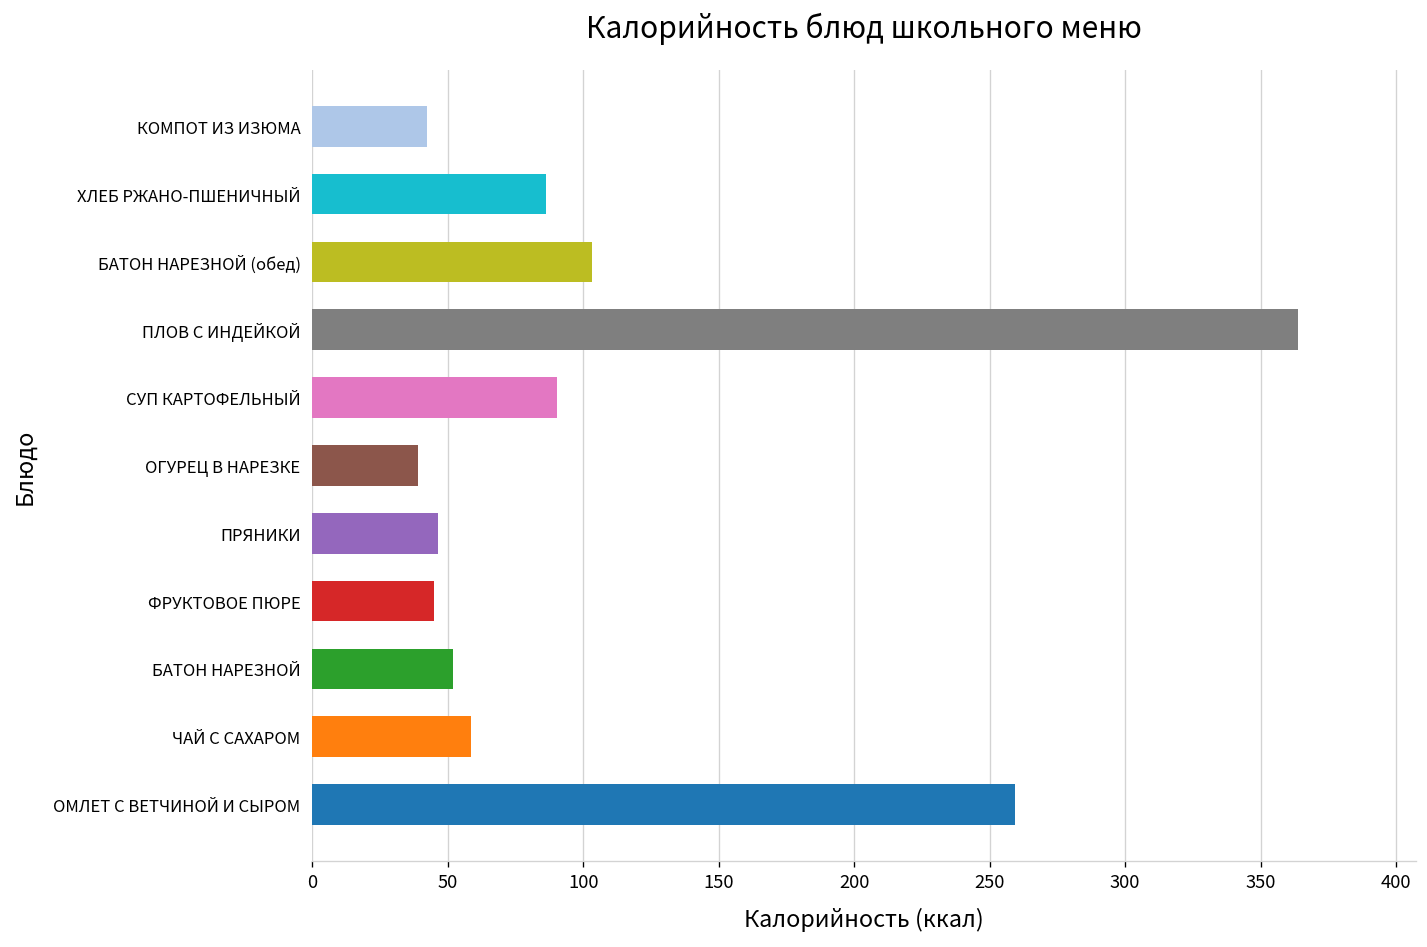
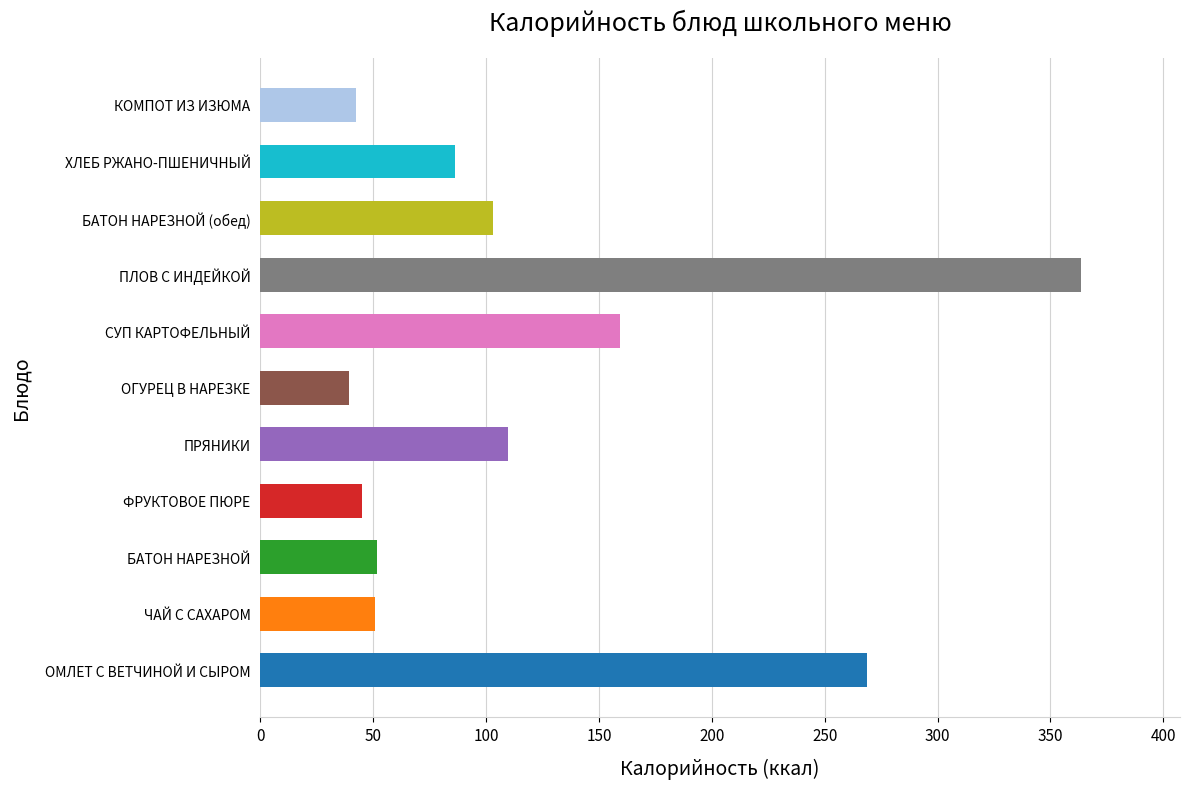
  {
    "КОМПОТ ИЗ ИЗЮМА": 42,
    "ХЛЕБ РЖАНО-ПШЕНИЧНЫЙ": 86,
    "БАТОН НАРЕЗНОЙ (обед)": 103,
    "ПЛОВ С ИНДЕЙКОЙ": 364,
-   "СУП КАРТОФЕЛЬНЫЙ": 90,
+   "СУП КАРТОФЕЛЬНЫЙ": 159,
    "ОГУРЕЦ В НАРЕЗКЕ": 39,
-   "ПРЯНИКИ": 46,
+   "ПРЯНИКИ": 110,
    "ФРУКТОВОЕ ПЮРЕ": 45,
    "БАТОН НАРЕЗНОЙ": 52,
-   "ЧАЙ С САХАРОМ": 59,
-   "ОМЛЕТ С ВЕТЧИНОЙ И СЫРОМ": 259
+   "ЧАЙ С САХАРОМ": 51,
+   "ОМЛЕТ С ВЕТЧИНОЙ И СЫРОМ": 269
  }
